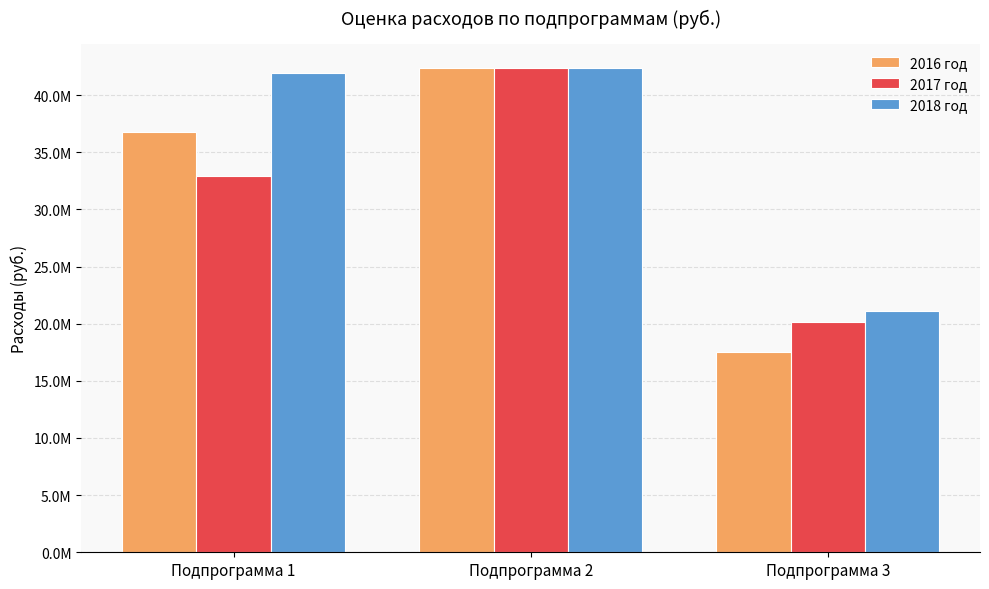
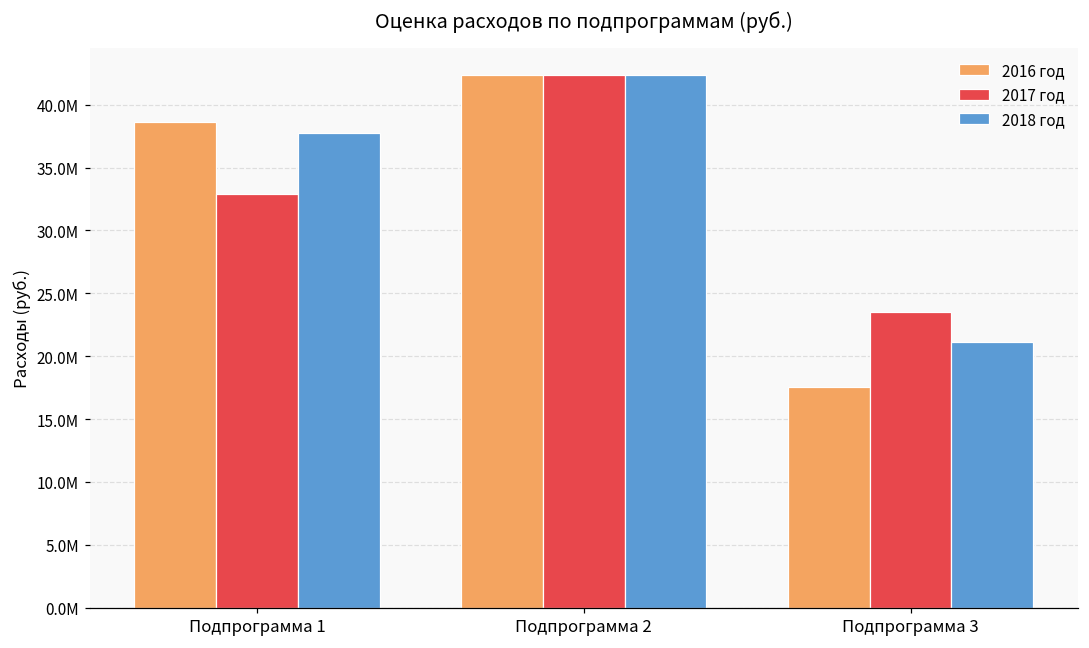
  {
    "2016 год": {
-     "Подпрограмма 1": 36800000,
+     "Подпрограмма 1": 38600000,
      "Подпрограмма 2": 42400000,
      "Подпрограмма 3": 17500000
    },
    "2017 год": {
      "Подпрограмма 1": 32900000,
      "Подпрограмма 2": 42400000,
-     "Подпрограмма 3": 20200000
+     "Подпрограмма 3": 23500000
    },
    "2018 год": {
-     "Подпрограмма 1": 41900000,
+     "Подпрограмма 1": 37700000,
      "Подпрограмма 2": 42400000,
      "Подпрограмма 3": 21100000
    }
  }
